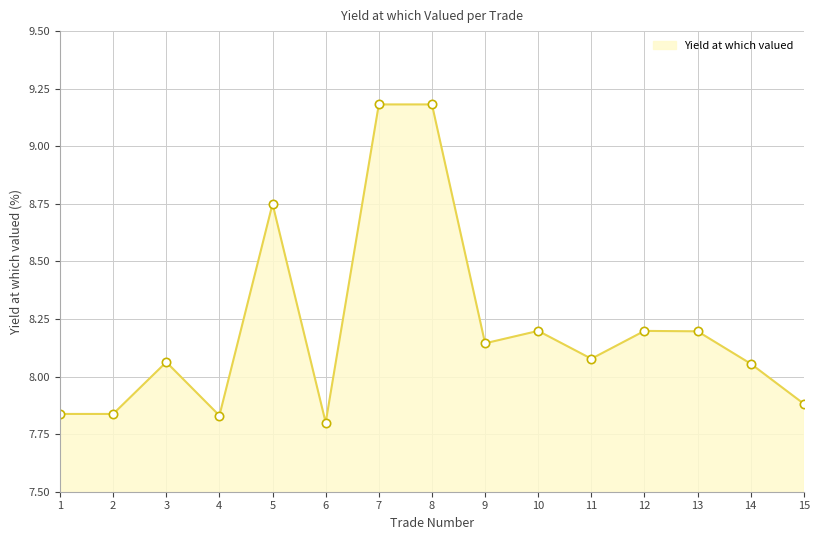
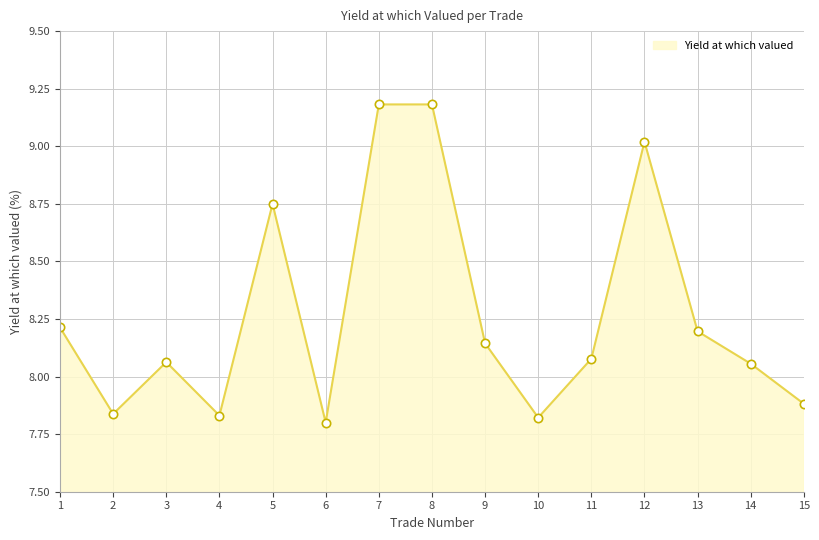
  {
-   "1": 7.84,
+   "1": 8.21,
    "2": 7.84,
    "3": 8.06,
    "4": 7.83,
    "5": 8.75,
    "6": 7.80,
    "7": 9.18,
    "8": 9.18,
    "9": 8.14,
-   "10": 8.20,
+   "10": 7.82,
    "11": 8.08,
-   "12": 8.20,
+   "12": 9.02,
    "13": 8.20,
    "14": 8.06,
    "15": 7.88
  }
